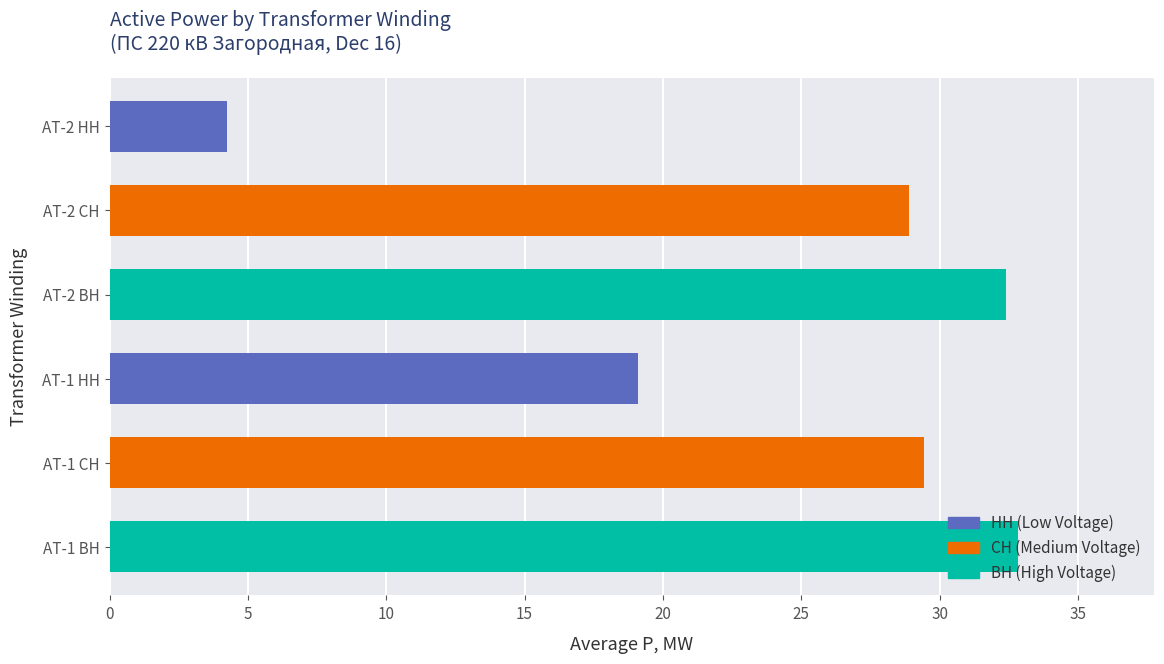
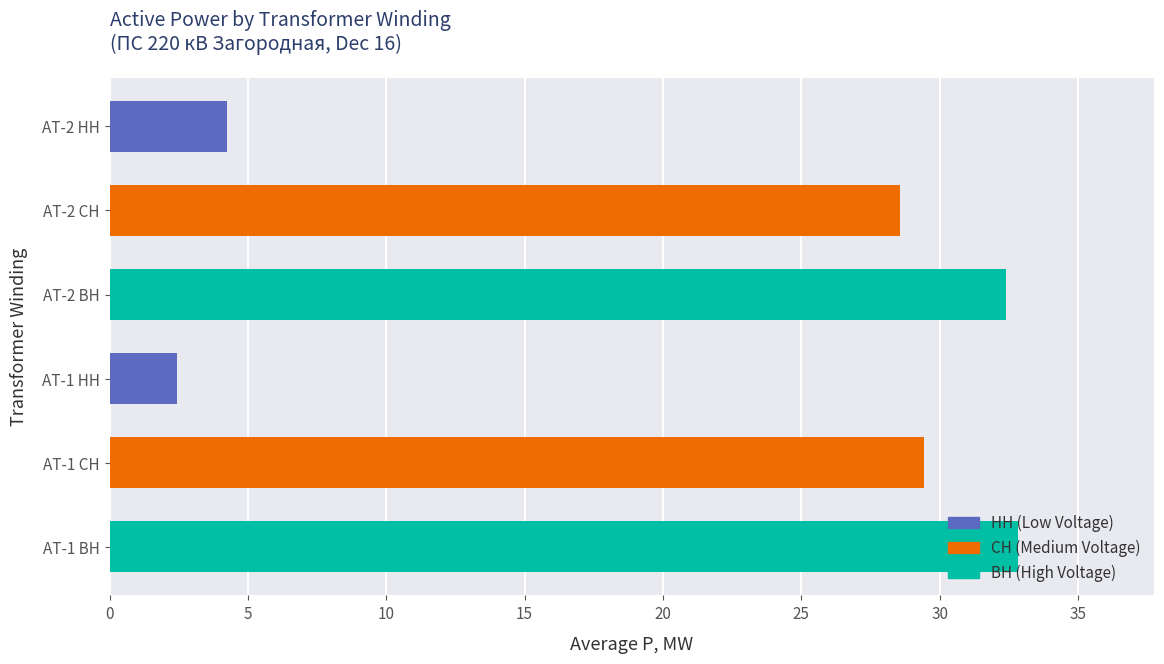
  {
    "АТ-2 НН": 4.3,
-   "АТ-2 СН": 28.9,
+   "АТ-2 СН": 28.6,
    "АТ-2 ВН": 32.4,
-   "АТ-1 НН": 19.1,
+   "АТ-1 НН": 2.4,
    "АТ-1 СН": 29.4,
    "АТ-1 ВН": 32.8
  }
